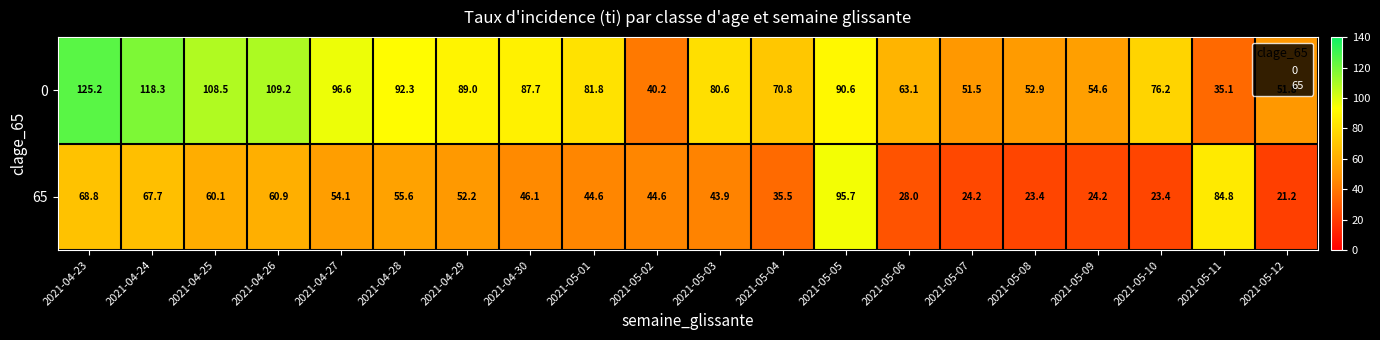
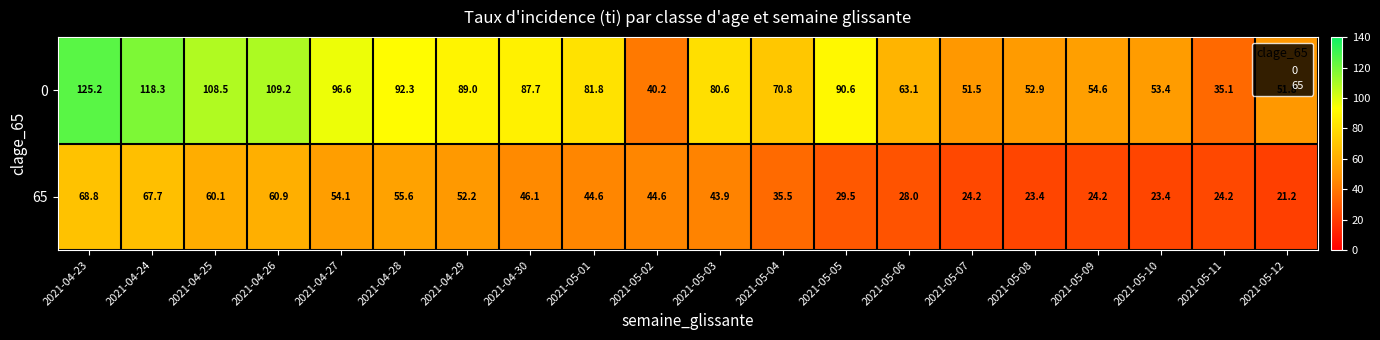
  {
    "0": {
      "2021-04-23": 125.2,
      "2021-04-24": 118.3,
      "2021-04-25": 108.5,
      "2021-04-26": 109.2,
      "2021-04-27": 96.6,
      "2021-04-28": 92.3,
      "2021-04-29": 89.0,
      "2021-04-30": 87.7,
      "2021-05-01": 81.8,
      "2021-05-02": 40.2,
      "2021-05-03": 80.6,
      "2021-05-04": 70.8,
      "2021-05-05": 90.6,
      "2021-05-06": 63.1,
      "2021-05-07": 51.5,
      "2021-05-08": 52.9,
      "2021-05-09": 54.6,
-     "2021-05-10": 76.2,
+     "2021-05-10": 53.4,
      "2021-05-11": 35.1
    },
    "65": {
      "2021-04-23": 68.8,
      "2021-04-24": 67.7,
      "2021-04-25": 60.1,
      "2021-04-26": 60.9,
      "2021-04-27": 54.1,
      "2021-04-28": 55.6,
      "2021-04-29": 52.2,
      "2021-04-30": 46.1,
      "2021-05-01": 44.6,
      "2021-05-02": 44.6,
      "2021-05-03": 43.9,
      "2021-05-04": 35.5,
-     "2021-05-05": 95.7,
+     "2021-05-05": 29.5,
      "2021-05-06": 28.0,
      "2021-05-07": 24.2,
      "2021-05-08": 23.4,
      "2021-05-09": 24.2,
      "2021-05-10": 23.4,
-     "2021-05-11": 84.8,
+     "2021-05-11": 24.2,
      "2021-05-12": 21.2
    }
  }
